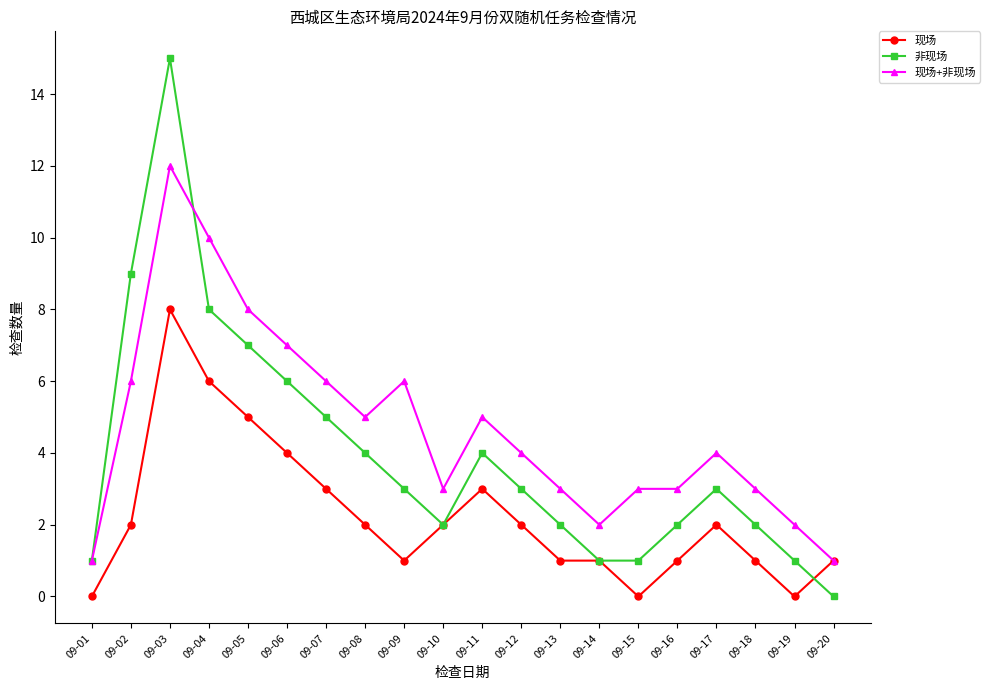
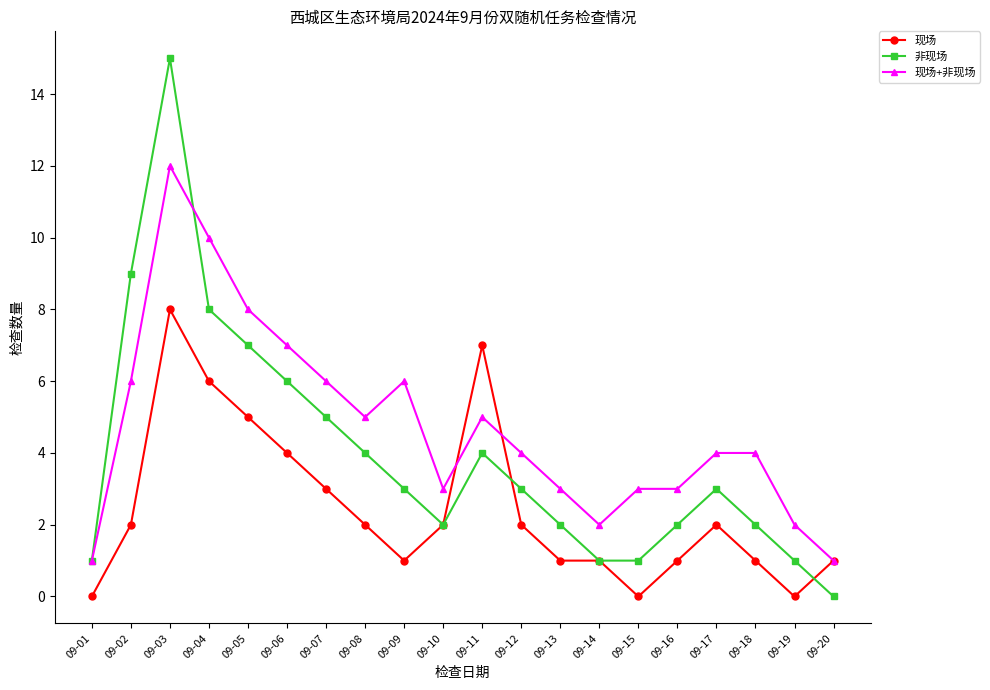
  {
    "现场": {
      "09-01": 0,
      "09-02": 2,
      "09-03": 8,
      "09-04": 6,
      "09-05": 5,
      "09-06": 4,
      "09-07": 3,
      "09-08": 2,
      "09-09": 1,
-     "09-11": 3,
+     "09-11": 7,
      "09-12": 2,
      "09-13": 1,
      "09-15": 0,
      "09-16": 1,
      "09-17": 2,
      "09-18": 1,
      "09-19": 0
    },
    "非现场": {
      "09-02": 9,
      "09-03": 15,
      "09-04": 8,
      "09-05": 7,
      "09-06": 6,
      "09-07": 5,
      "09-08": 4,
      "09-09": 3,
      "09-11": 4,
      "09-12": 3,
      "09-13": 2,
      "09-15": 1,
      "09-16": 2,
      "09-17": 3,
      "09-18": 2,
      "09-19": 1,
      "09-20": 0
    },
    "现场+非现场": {
      "09-02": 6,
      "09-03": 12,
      "09-04": 10,
      "09-05": 8,
      "09-06": 7,
      "09-07": 6,
      "09-08": 5,
      "09-09": 6,
      "09-10": 3,
      "09-11": 5,
      "09-12": 4,
      "09-13": 3,
      "09-14": 2,
      "09-15": 3,
      "09-16": 3,
      "09-17": 4,
-     "09-18": 3,
+     "09-18": 4,
      "09-19": 2
    }
  }
